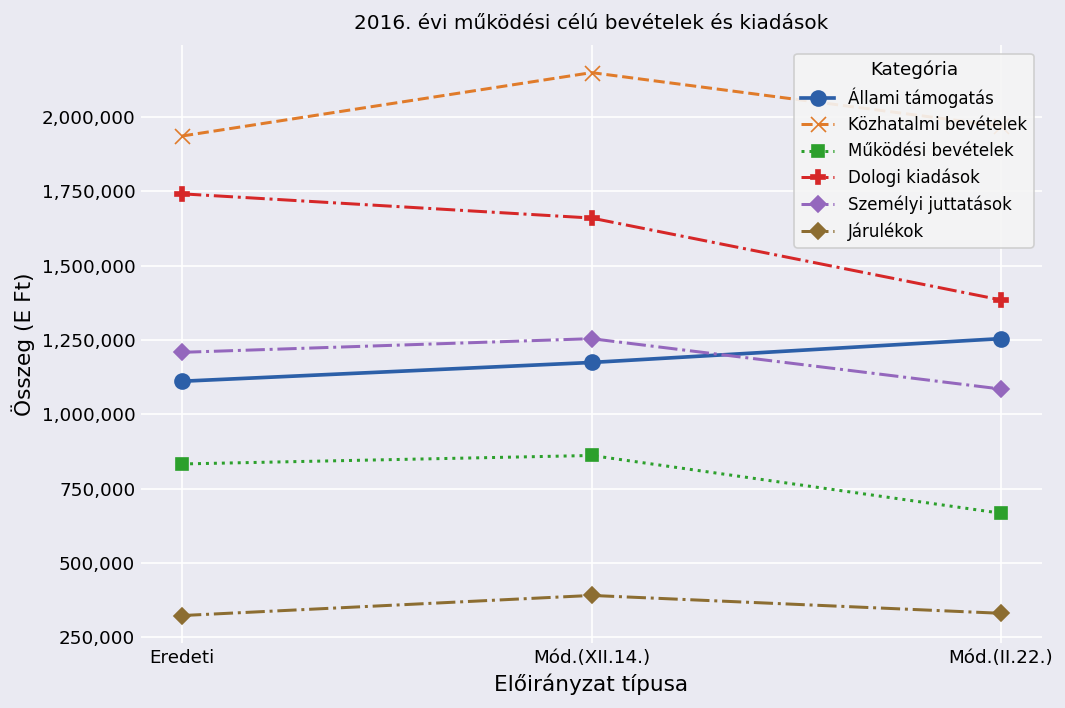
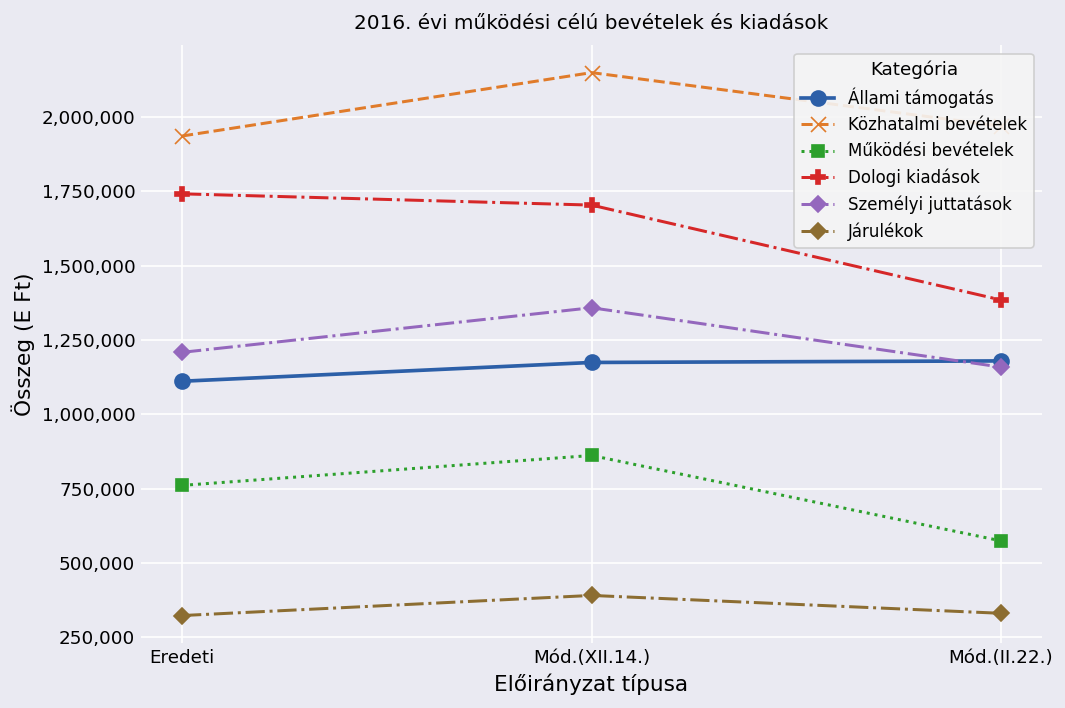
  {
    "Állami támogatás": {
      "Eredeti": "1,110,000",
      "Mód.(XII.14.)": "1,170,000",
-     "Mód.(II.22.)": "1,250,000"
+     "Mód.(II.22.)": "1,180,000"
    },
    "Közhatalmi bevételek": {
      "Eredeti": "1,940,000",
      "Mód.(XII.14.)": "2,150,000"
    },
    "Működési bevételek": {
-     "Eredeti": "830,000",
+     "Eredeti": "760,000",
      "Mód.(XII.14.)": "860,000",
-     "Mód.(II.22.)": "670,000"
+     "Mód.(II.22.)": "570,000"
    },
    "Dologi kiadások": {
      "Eredeti": "1,740,000",
-     "Mód.(XII.14.)": "1,660,000",
+     "Mód.(XII.14.)": "1,700,000",
      "Mód.(II.22.)": "1,380,000"
    },
    "Személyi juttatások": {
      "Eredeti": "1,210,000",
-     "Mód.(XII.14.)": "1,250,000",
-     "Mód.(II.22.)": "1,080,000"
+     "Mód.(XII.14.)": "1,360,000",
+     "Mód.(II.22.)": "1,160,000"
    },
    "Járulékok": {
      "Eredeti": "320,000",
      "Mód.(XII.14.)": "390,000",
      "Mód.(II.22.)": "330,000"
    }
  }
